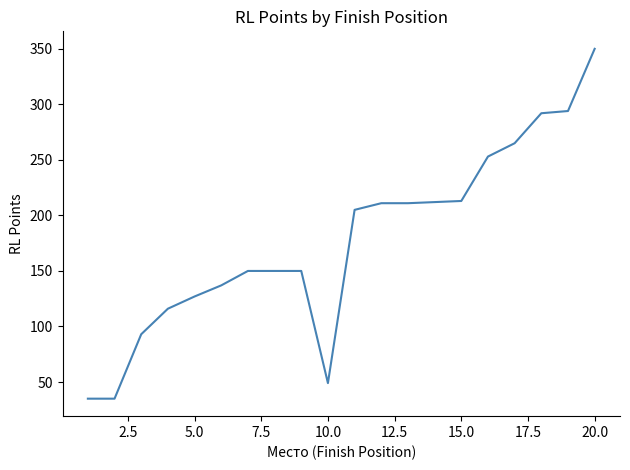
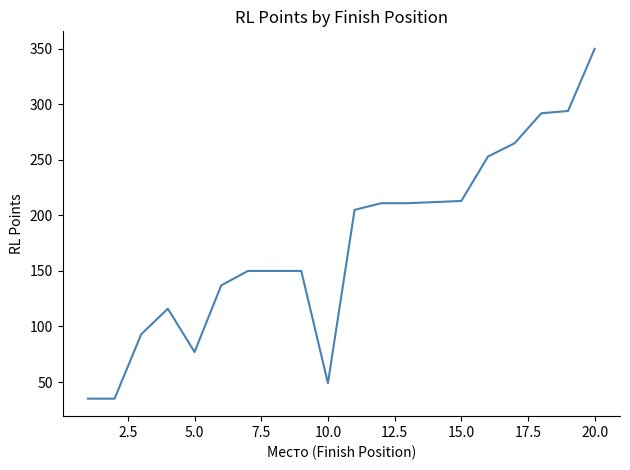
  {
-   "5.0": 127,
+   "5.0": 77,
    "10.0": 49,
    "15.0": 213,
    "20.0": 350
  }
